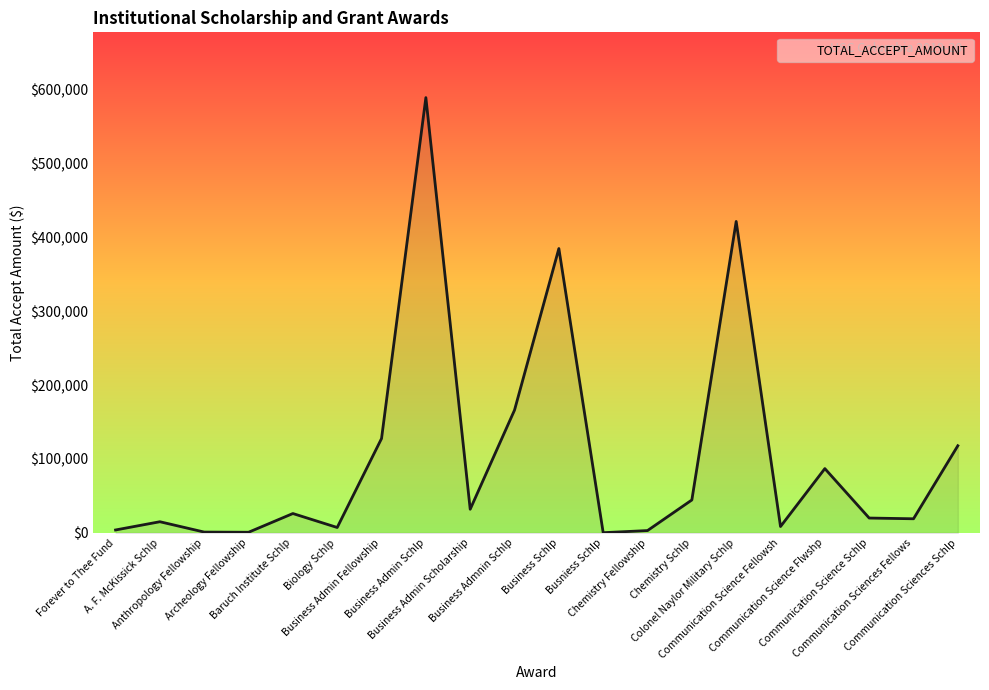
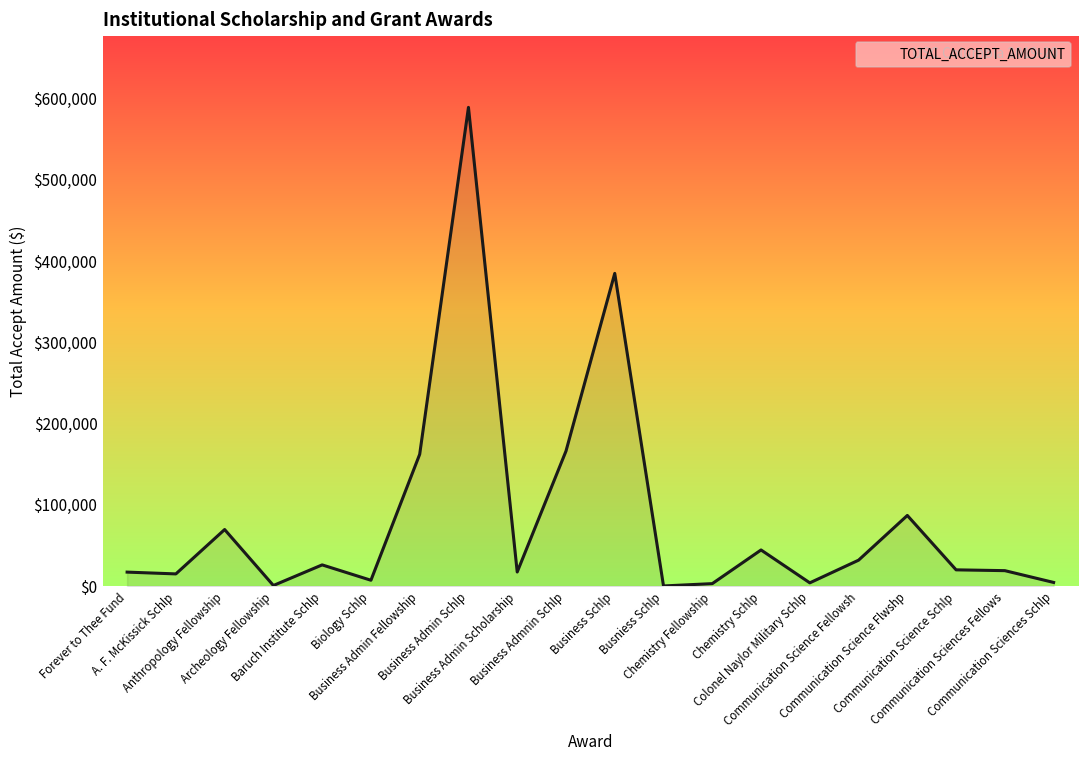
  {
-   "Forever to Thee Fund": "$0",
+   "Forever to Thee Fund": "$20,000",
    "A. F. McKissick Schlp": "$20,000",
-   "Anthropology Fellowship": "$0",
+   "Anthropology Fellowship": "$70,000",
    "Archeology Fellowship": "$0",
    "Baruch Institute Schlp": "$30,000",
    "Biology Schlp": "$10,000",
-   "Business Admin Fellowship": "$130,000",
+   "Business Admin Fellowship": "$160,000",
    "Business Admin Schlp": "$590,000",
-   "Business Admin Scholarship": "$30,000",
+   "Business Admin Scholarship": "$20,000",
    "Business Admnin Schlp": "$170,000",
    "Business Schlp": "$380,000",
    "Busniess Schlp": "$0",
    "Chemistry Fellowship": "$0",
    "Chemistry Schlp": "$40,000",
-   "Colonel Naylor Military Schlp": "$420,000",
-   "Communication Science Fellowsh": "$10,000",
+   "Colonel Naylor Military Schlp": "$0",
+   "Communication Science Fellowsh": "$30,000",
    "Communication Science Flwshp": "$90,000",
    "Communication Science Schlp": "$20,000",
    "Communication Sciences Fellows": "$20,000",
-   "Communication Sciences Schlp": "$120,000"
+   "Communication Sciences Schlp": "$0"
  }
